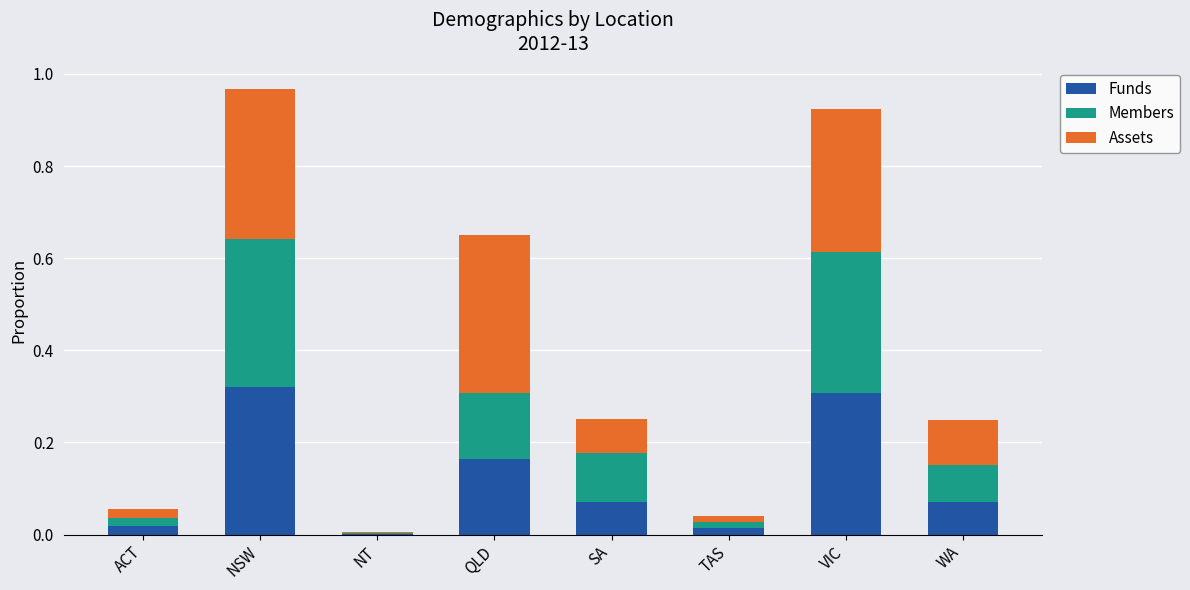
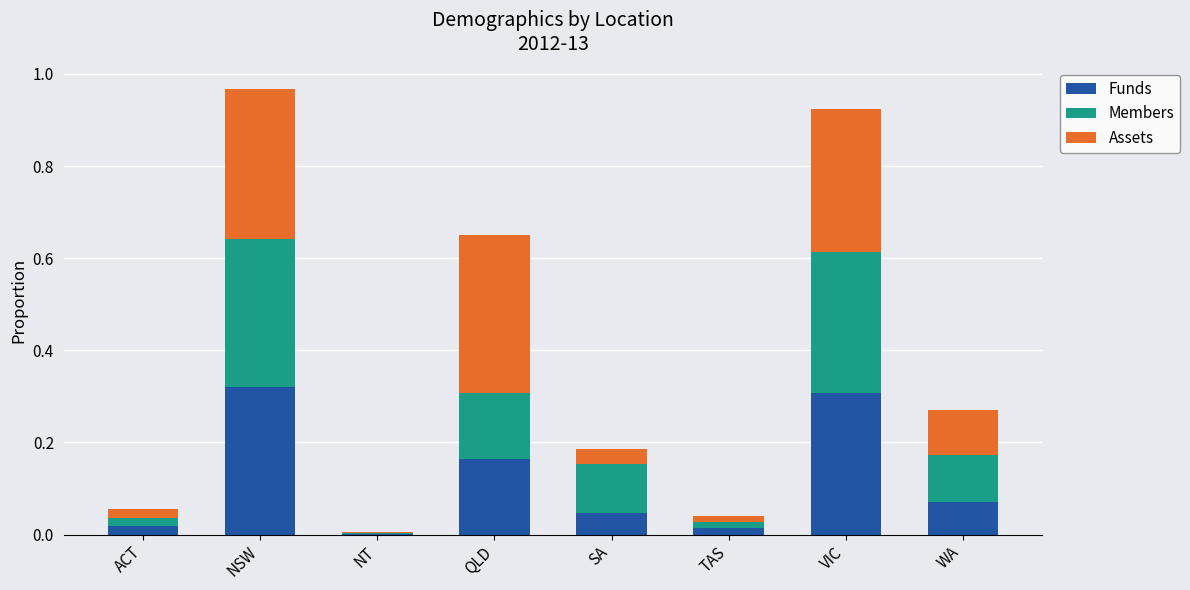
  {
    "Funds": {
      "ACT": 0.02,
      "NSW": 0.32,
      "QLD": 0.16,
-     "SA": 0.07,
+     "SA": 0.05,
      "TAS": 0.01,
      "VIC": 0.31,
      "WA": 0.07
    },
    "Members": {
      "ACT": 0.02,
      "NSW": 0.32,
      "QLD": 0.14,
      "SA": 0.11,
      "TAS": 0.01,
      "VIC": 0.31,
-     "WA": 0.08
+     "WA": 0.10
    },
    "Assets": {
      "ACT": 0.02,
      "NSW": 0.33,
      "QLD": 0.34,
-     "SA": 0.07,
+     "SA": 0.03,
      "TAS": 0.01,
      "VIC": 0.31,
      "WA": 0.10
    }
  }
